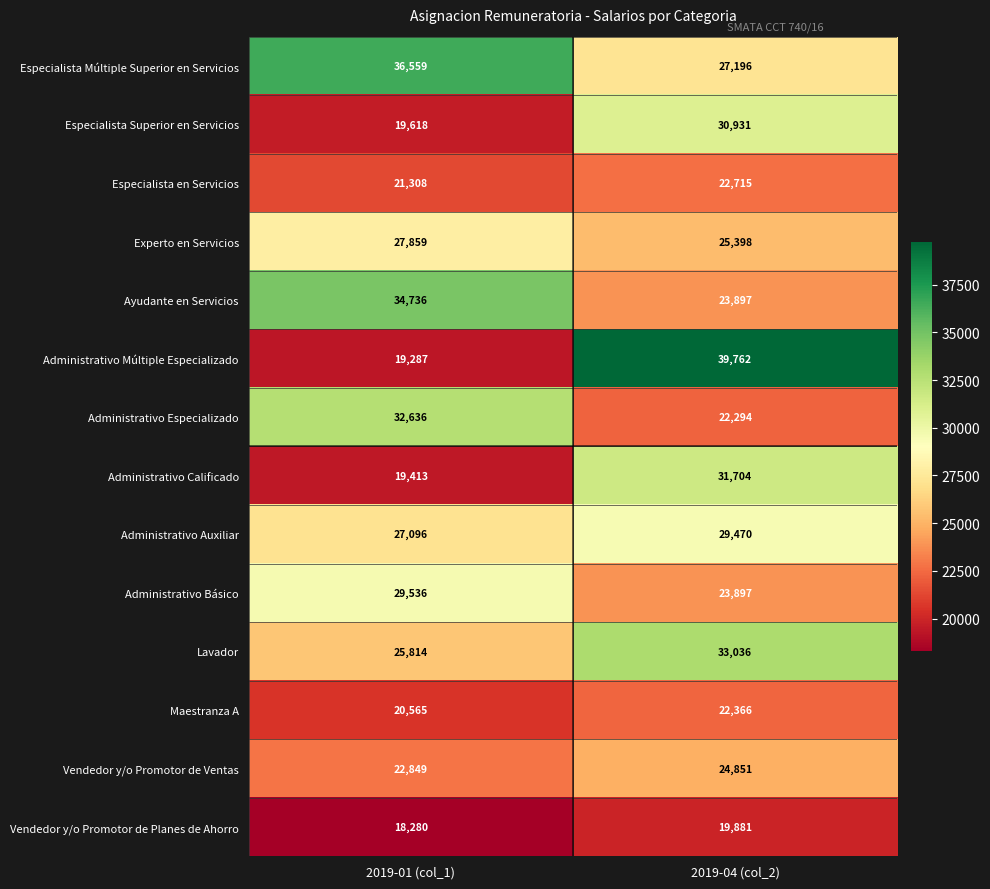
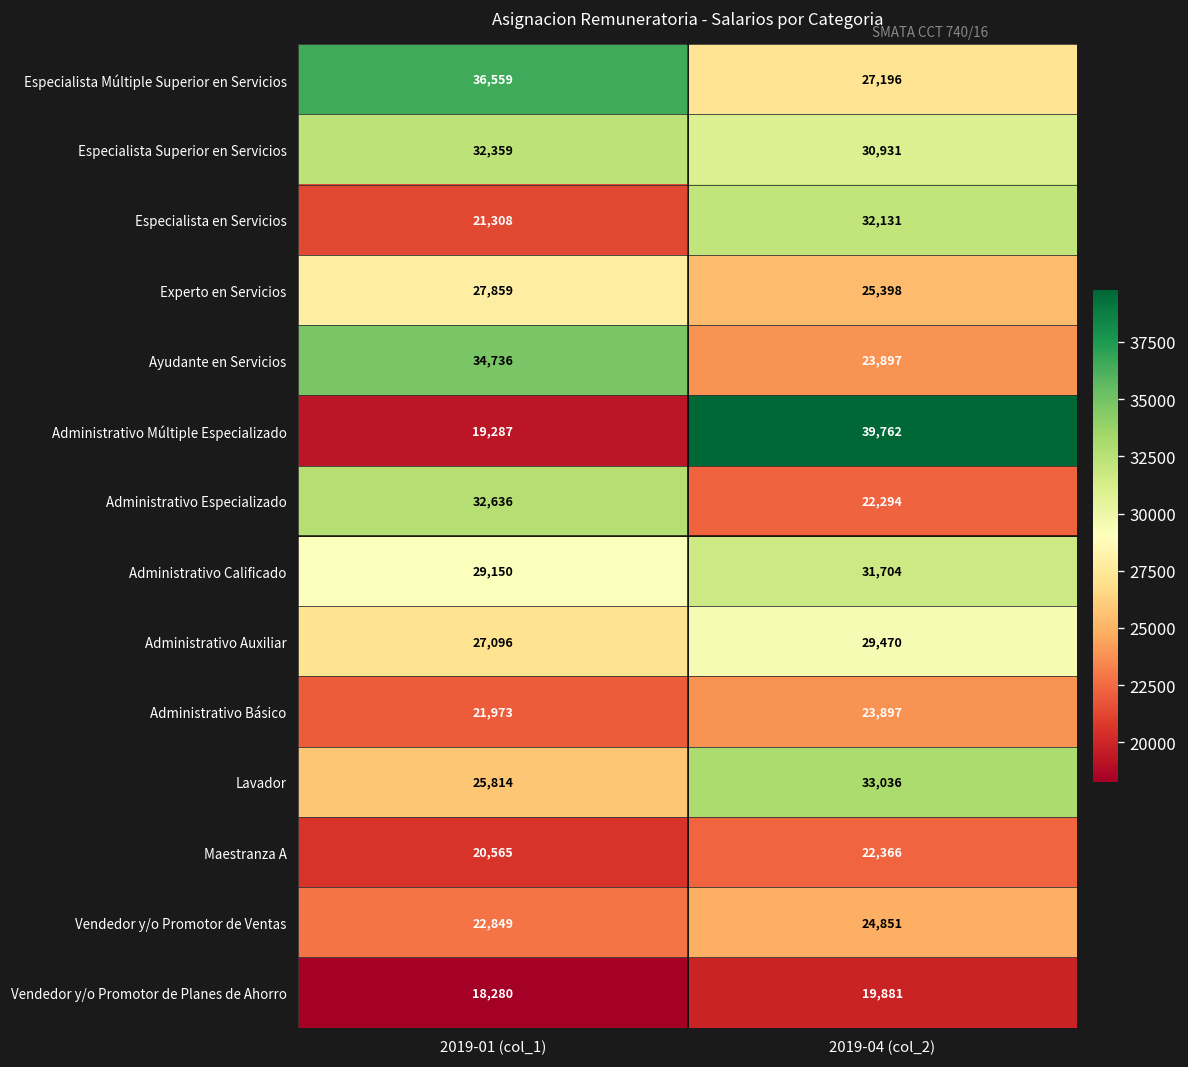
  {
    "Especialista Múltiple Superior en Servicios": {
      "2019-01 (col_1)": "36,559",
      "2019-04 (col_2)": "27,196"
    },
    "Especialista Superior en Servicios": {
-     "2019-01 (col_1)": "19,618",
+     "2019-01 (col_1)": "32,359",
      "2019-04 (col_2)": "30,931"
    },
    "Especialista en Servicios": {
      "2019-01 (col_1)": "21,308",
-     "2019-04 (col_2)": "22,715"
+     "2019-04 (col_2)": "32,131"
    },
    "Experto en Servicios": {
      "2019-01 (col_1)": "27,859",
      "2019-04 (col_2)": "25,398"
    },
    "Ayudante en Servicios": {
      "2019-01 (col_1)": "34,736",
      "2019-04 (col_2)": "23,897"
    },
    "Administrativo Múltiple Especializado": {
      "2019-01 (col_1)": "19,287",
      "2019-04 (col_2)": "39,762"
    },
    "Administrativo Especializado": {
      "2019-01 (col_1)": "32,636",
      "2019-04 (col_2)": "22,294"
    },
    "Administrativo Calificado": {
-     "2019-01 (col_1)": "19,413",
+     "2019-01 (col_1)": "29,150",
      "2019-04 (col_2)": "31,704"
    },
    "Administrativo Auxiliar": {
      "2019-01 (col_1)": "27,096",
      "2019-04 (col_2)": "29,470"
    },
    "Administrativo Básico": {
-     "2019-01 (col_1)": "29,536",
+     "2019-01 (col_1)": "21,973",
      "2019-04 (col_2)": "23,897"
    },
    "Lavador": {
      "2019-01 (col_1)": "25,814",
      "2019-04 (col_2)": "33,036"
    },
    "Maestranza A": {
      "2019-01 (col_1)": "20,565",
      "2019-04 (col_2)": "22,366"
    },
    "Vendedor y/o Promotor de Ventas": {
      "2019-01 (col_1)": "22,849",
      "2019-04 (col_2)": "24,851"
    },
    "Vendedor y/o Promotor de Planes de Ahorro": {
      "2019-01 (col_1)": "18,280",
      "2019-04 (col_2)": "19,881"
    }
  }
